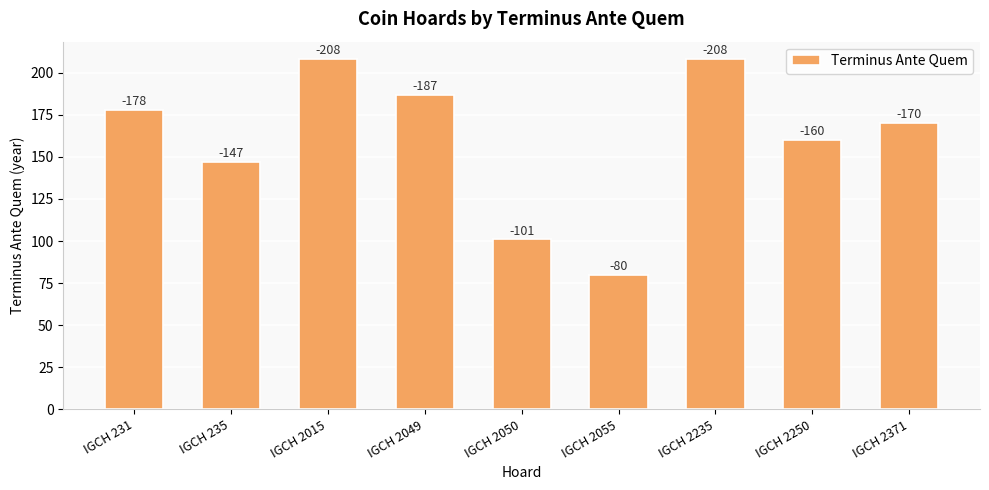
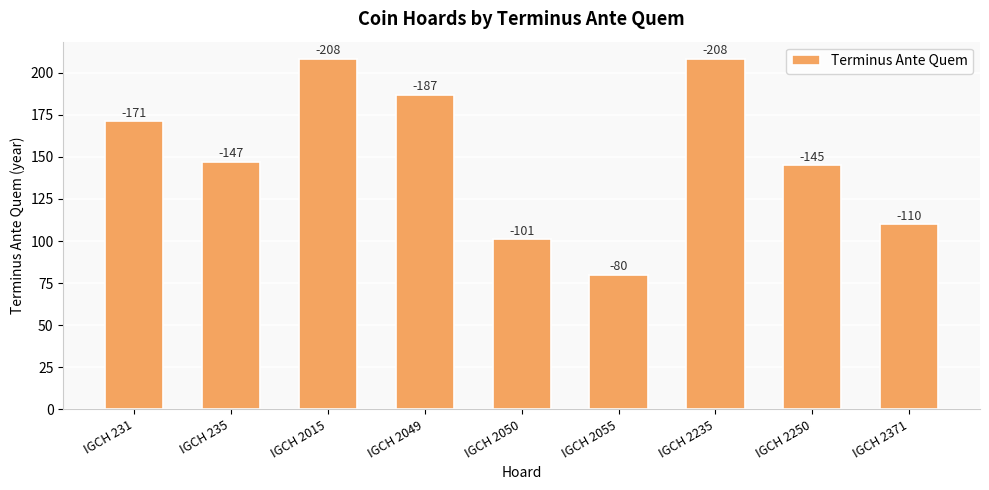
  {
-   "IGCH 231": -178,
-   "IGCH 2250": -160,
-   "IGCH 2371": -170
+   "IGCH 231": -171,
+   "IGCH 2250": -145,
+   "IGCH 2371": -110
  }
